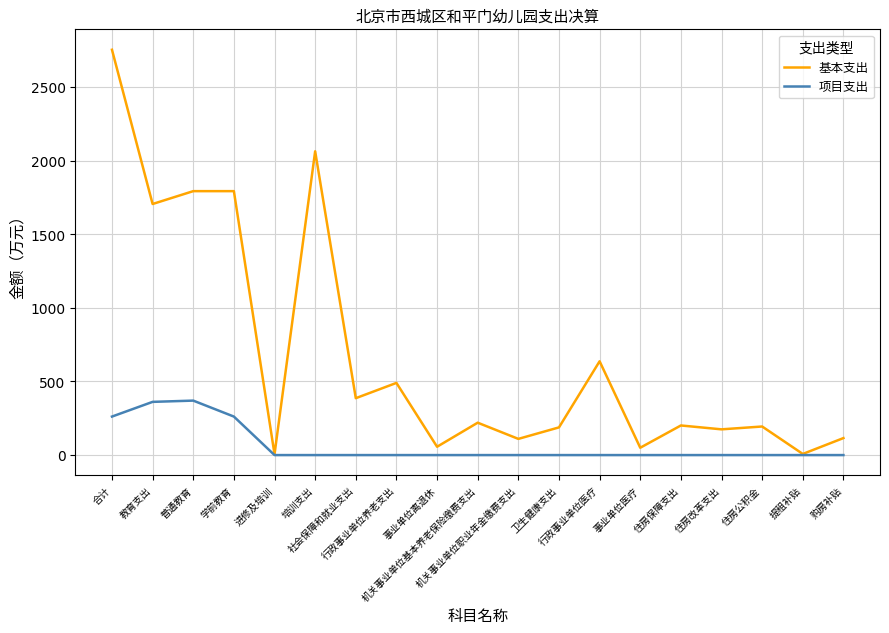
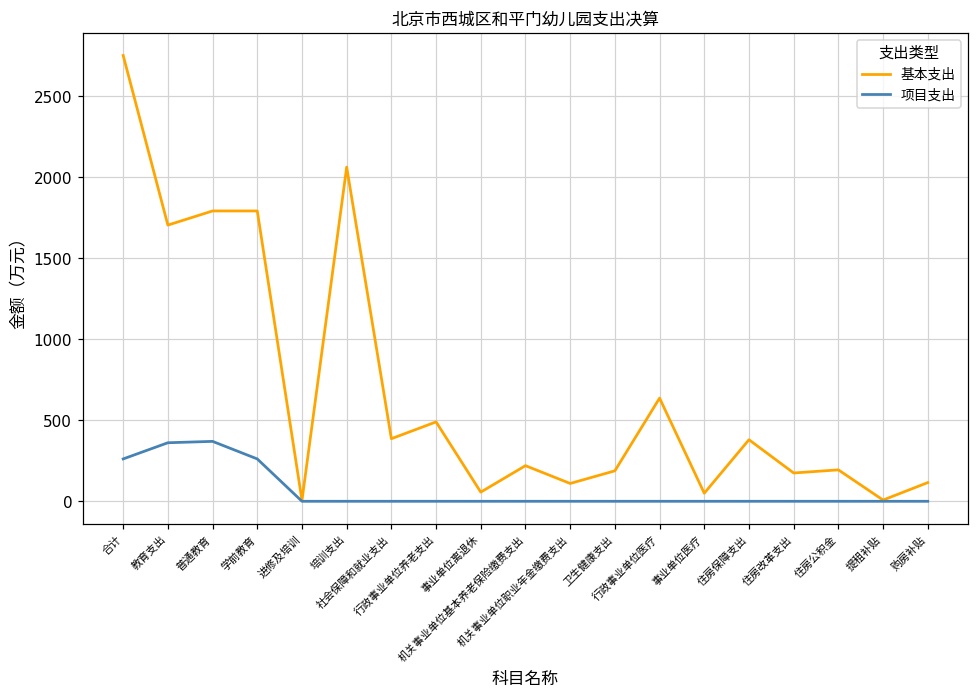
  {
    "基本支出": {
      "合计": 2750,
      "教育支出": 1710,
      "普通教育": 1790,
      "学前教育": 1790,
      "培训支出": 2060,
      "社会保障和就业支出": 390,
      "行政事业单位养老支出": 490,
      "事业单位离退休": 60,
      "机关事业单位基本养老保险缴费支出": 220,
      "机关事业单位职业年金缴费支出": 110,
      "卫生健康支出": 190,
      "行政事业单位医疗": 640,
      "事业单位医疗": 50,
-     "住房保障支出": 200,
+     "住房保障支出": 380,
      "住房改革支出": 170,
      "住房公积金": 190,
      "购房补贴": 120
    },
    "项目支出": {
      "合计": 260,
      "教育支出": 360,
      "普通教育": 370,
      "学前教育": 260,
      "培训支出": 0,
      "社会保障和就业支出": 0,
      "行政事业单位养老支出": 0,
      "事业单位离退休": 0,
      "机关事业单位基本养老保险缴费支出": 0,
      "机关事业单位职业年金缴费支出": 0,
      "卫生健康支出": 0,
      "行政事业单位医疗": 0,
      "事业单位医疗": 0,
      "住房保障支出": 0,
      "住房改革支出": 0,
      "住房公积金": 0,
      "购房补贴": 0
    }
  }
